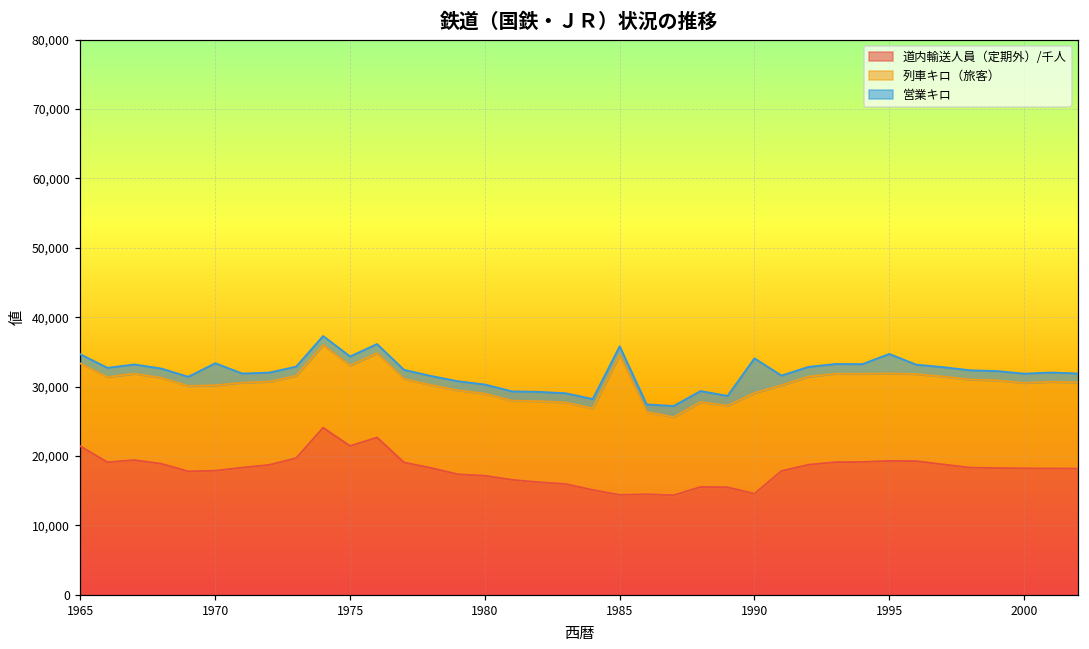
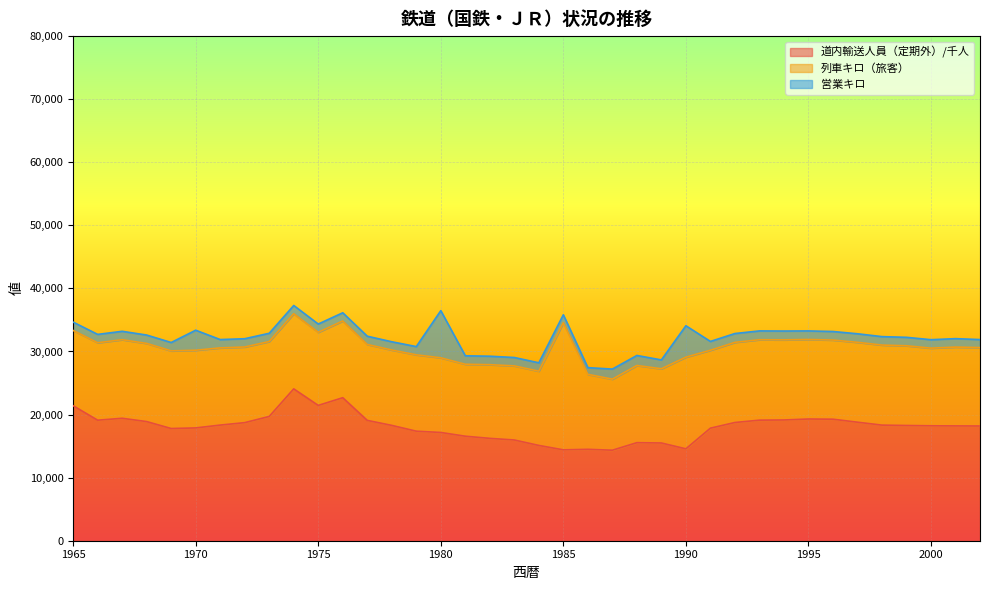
  {
    "道内輸送人員（定期外）/千人": {
      "1965": "21,000",
      "1970": "18,000",
      "1975": "21,000",
      "1980": "17,000",
      "1985": "14,000",
      "1990": "15,000",
      "1995": "19,000",
      "2000": "18,000"
    },
    "列車キロ（旅客）": {
      "1965": "12,000",
      "1970": "12,000",
      "1975": "12,000",
      "1980": "12,000",
      "1985": "20,000",
      "1990": "15,000",
      "1995": "13,000",
      "2000": "12,000"
    },
    "営業キロ": {
      "1965": "1,000",
      "1970": "3,000",
      "1975": "1,000",
-     "1980": "1,000",
+     "1980": "7,000",
      "1985": "1,000",
      "1990": "5,000",
-     "1995": "3,000",
+     "1995": "1,000",
      "2000": "1,000"
    }
  }
